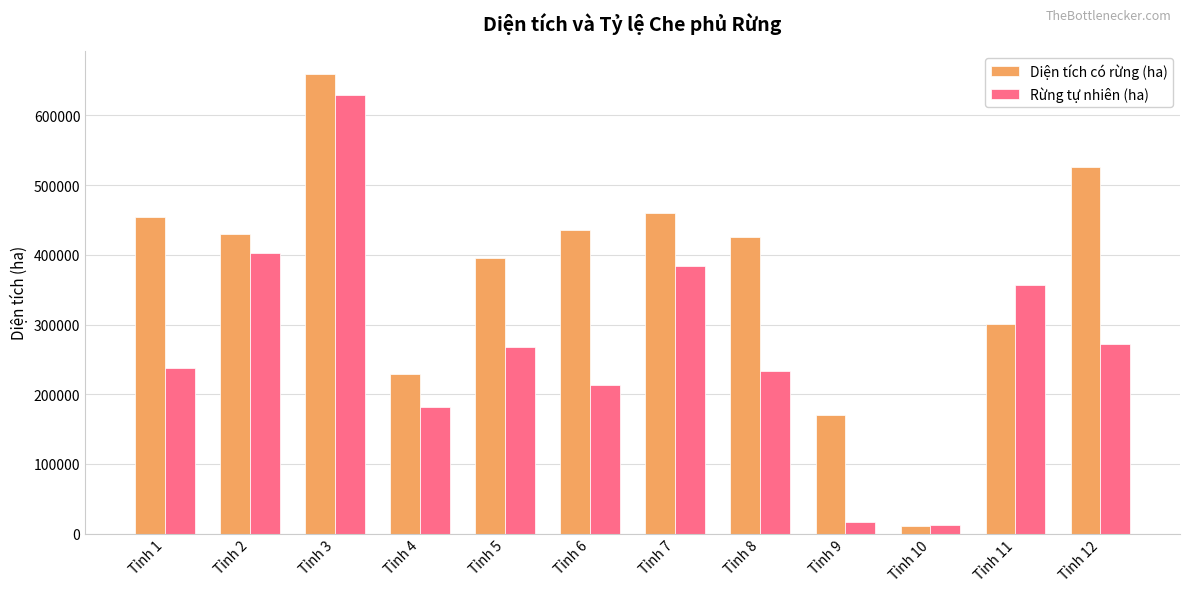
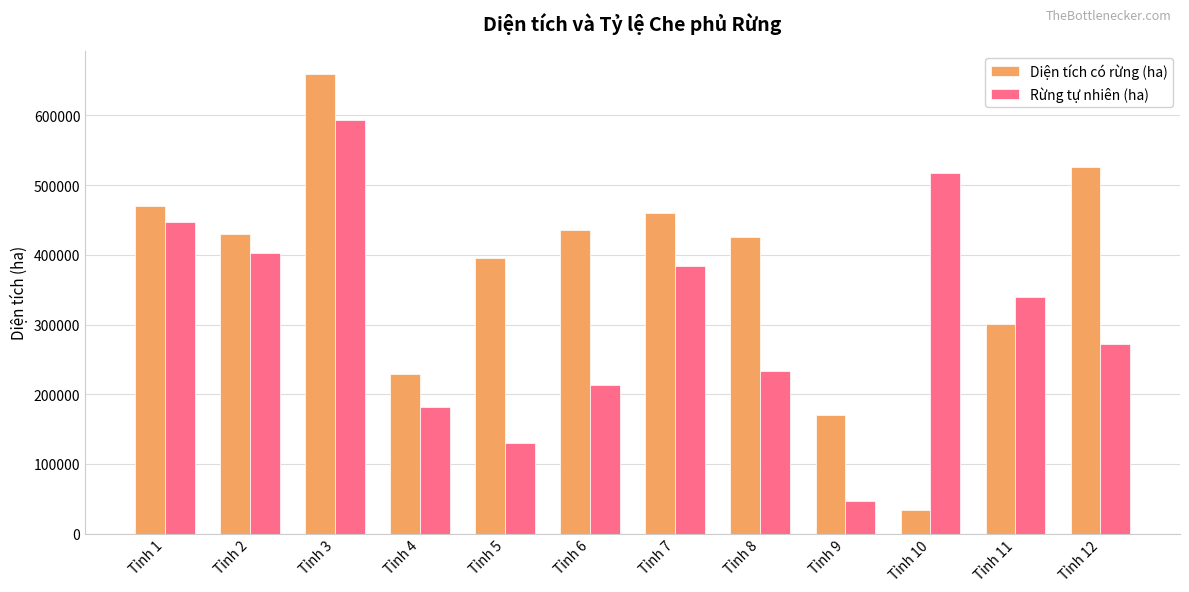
  {
    "Diện tích có rừng (ha)": {
-     "Tỉnh 1": 450000,
+     "Tỉnh 1": 470000,
      "Tỉnh 2": 430000,
      "Tỉnh 3": 660000,
      "Tỉnh 4": 230000,
      "Tỉnh 5": 400000,
      "Tỉnh 6": 440000,
      "Tỉnh 7": 460000,
      "Tỉnh 8": 430000,
      "Tỉnh 9": 170000,
-     "Tỉnh 10": 10000,
+     "Tỉnh 10": 30000,
      "Tỉnh 11": 300000,
      "Tỉnh 12": 530000
    },
    "Rừng tự nhiên (ha)": {
-     "Tỉnh 1": 240000,
+     "Tỉnh 1": 450000,
      "Tỉnh 2": 400000,
-     "Tỉnh 3": 630000,
+     "Tỉnh 3": 590000,
      "Tỉnh 4": 180000,
-     "Tỉnh 5": 270000,
+     "Tỉnh 5": 130000,
      "Tỉnh 6": 210000,
      "Tỉnh 7": 380000,
      "Tỉnh 8": 230000,
-     "Tỉnh 9": 20000,
-     "Tỉnh 10": 10000,
-     "Tỉnh 11": 360000,
+     "Tỉnh 9": 50000,
+     "Tỉnh 10": 520000,
+     "Tỉnh 11": 340000,
      "Tỉnh 12": 270000
    }
  }
